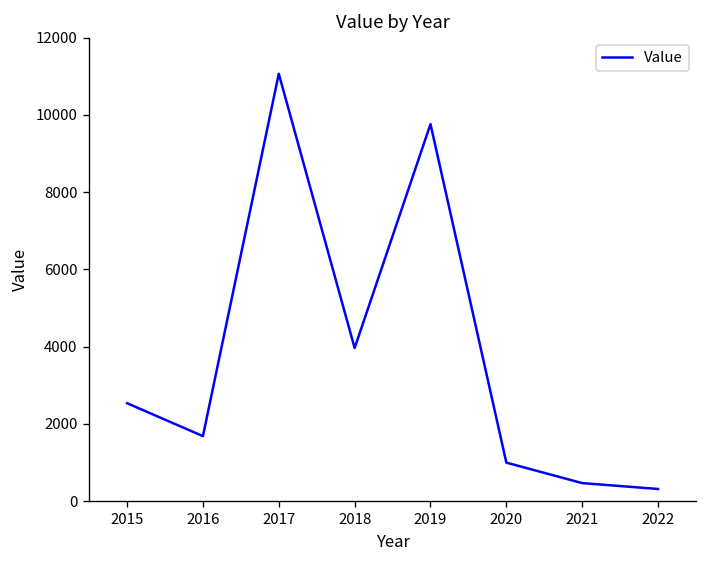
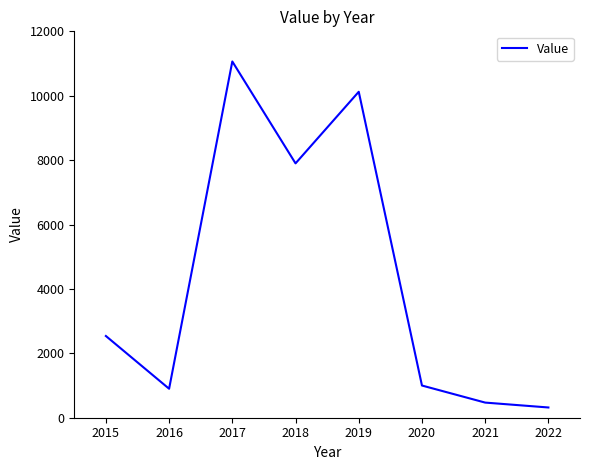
  {
    "2015": 2500,
-   "2016": 1700,
+   "2016": 900,
    "2017": 11100,
-   "2018": 4000,
-   "2019": 9800,
+   "2018": 7900,
+   "2019": 10100,
    "2020": 1000,
    "2021": 500,
    "2022": 300
  }
